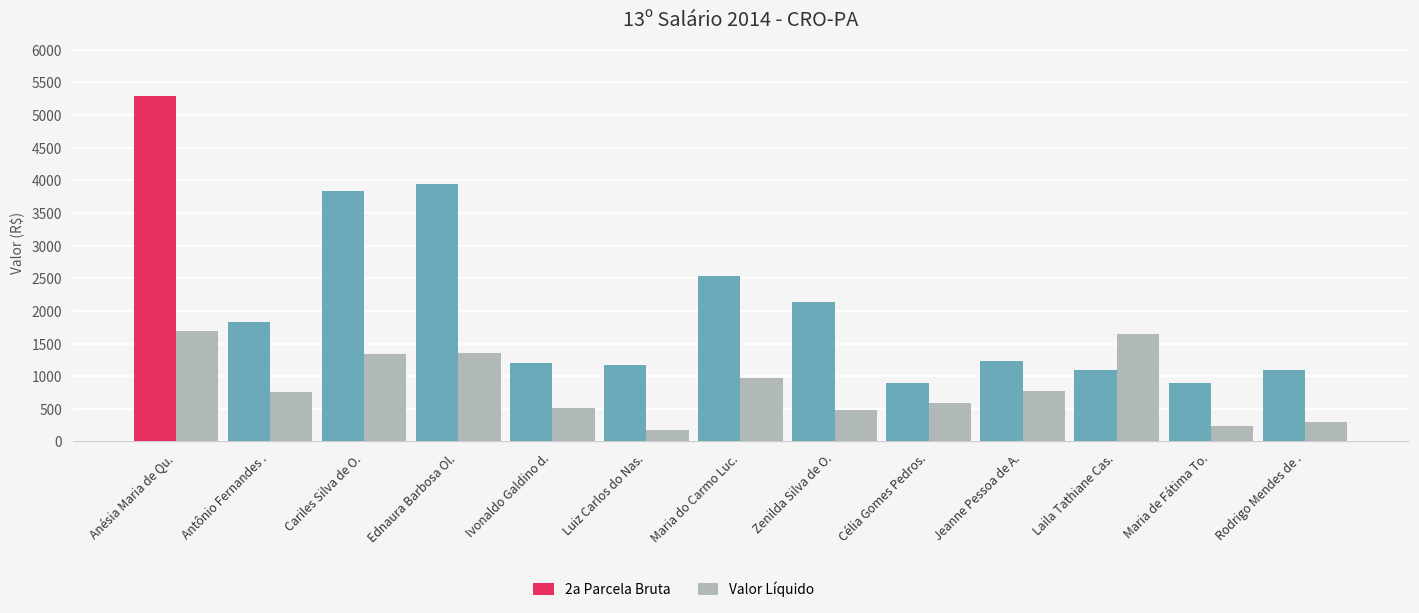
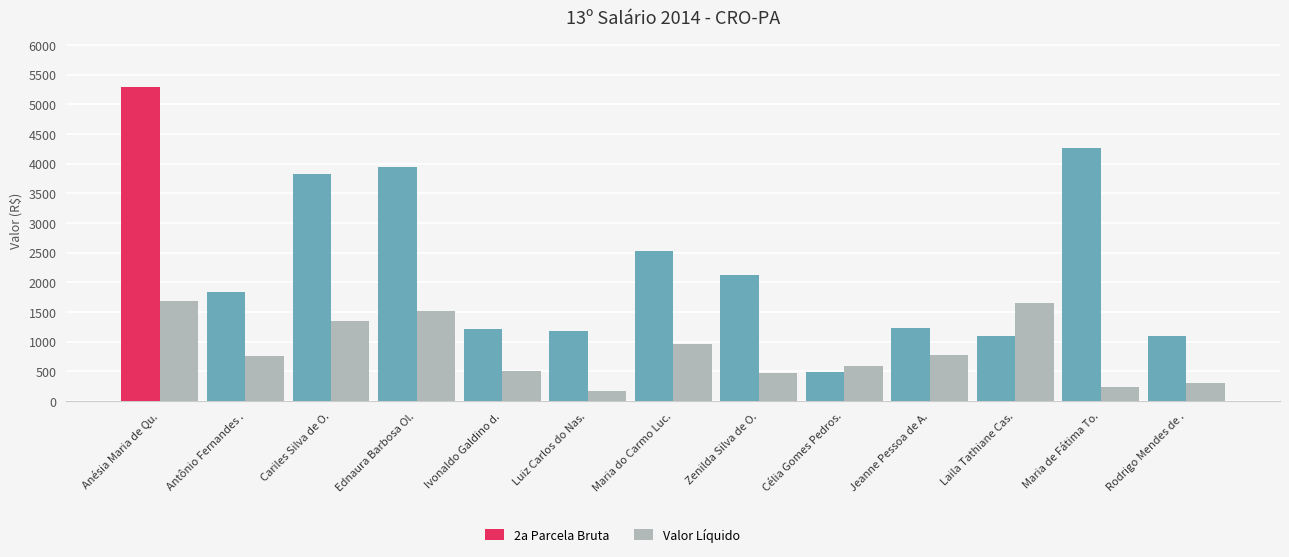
  {
    "2a Parcela Bruta": {
      "Anésia Maria de Qu.": 5300,
      "Antônio Fernandes .": 1800,
      "Cariles Silva de O.": 3800,
      "Ednaura Barbosa Ol.": 3900,
      "Ivonaldo Galdino d.": 1200,
      "Luiz Carlos do Nas.": 1200,
      "Maria do Carmo Luc.": 2500,
      "Zenilda Silva de O.": 2100,
-     "Célia Gomes Pedros.": 900,
+     "Célia Gomes Pedros.": 500,
      "Jeanne Pessoa de A.": 1200,
      "Laila Tathiane Cas.": 1100,
-     "Maria de Fátima To.": 900,
+     "Maria de Fátima To.": 4300,
      "Rodrigo Mendes de .": 1100
    },
    "Valor Líquido": {
      "Anésia Maria de Qu.": 1700,
      "Antônio Fernandes .": 800,
      "Cariles Silva de O.": 1300,
-     "Ednaura Barbosa Ol.": 1400,
+     "Ednaura Barbosa Ol.": 1500,
      "Ivonaldo Galdino d.": 500,
      "Luiz Carlos do Nas.": 200,
      "Maria do Carmo Luc.": 1000,
      "Zenilda Silva de O.": 500,
      "Célia Gomes Pedros.": 600,
      "Jeanne Pessoa de A.": 800,
      "Laila Tathiane Cas.": 1700,
      "Maria de Fátima To.": 200,
      "Rodrigo Mendes de .": 300
    }
  }
